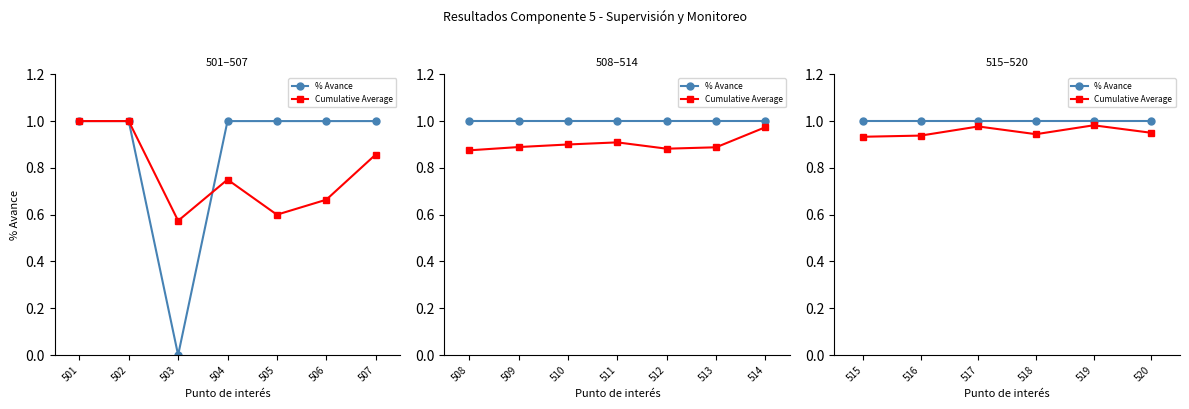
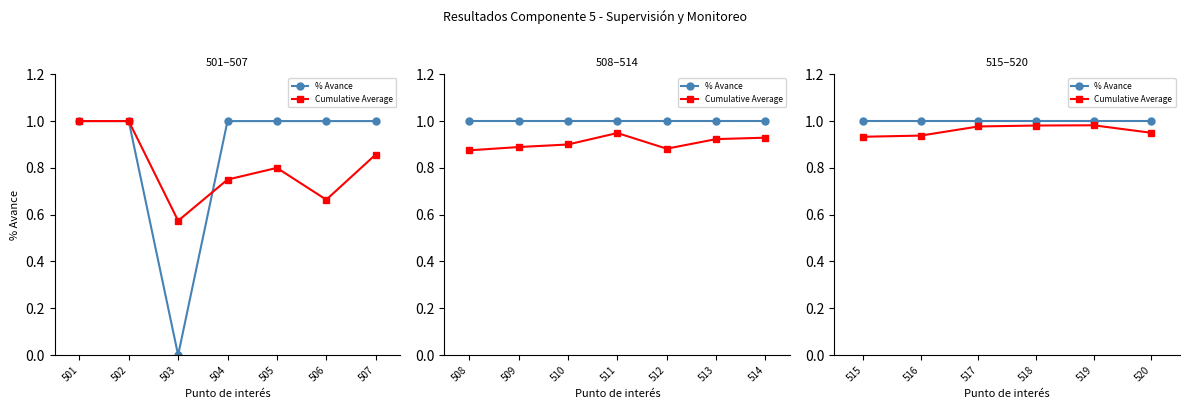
  {
    "501–507": {
      "% Avance": {
        "503": 0.0,
        "504": 1.0,
        "505": 1.0,
        "506": 1.0,
        "507": 1.0
      },
      "Cumulative Average": {
        "503": 0.57,
        "504": 0.75,
-       "505": 0.6,
+       "505": 0.8,
        "506": 0.66,
        "507": 0.86
      }
    },
    "508–514": {
      "% Avance": {
        "508": 1.00,
        "509": 1.00,
        "510": 1.00,
        "511": 1.00,
        "512": 1.00,
        "513": 1.00,
        "514": 1.00
      },
      "Cumulative Average": {
        "508": 0.88,
        "509": 0.89,
        "510": 0.90,
-       "511": 0.91,
+       "511": 0.95,
        "512": 0.88,
-       "513": 0.89,
-       "514": 0.97
+       "513": 0.92,
+       "514": 0.93
      }
    },
    "515–520": {
      "% Avance": {
        "515": 1.00,
        "516": 1.00,
        "517": 1.00,
        "518": 1.00,
        "519": 1.00,
        "520": 1.00
      },
      "Cumulative Average": {
        "515": 0.93,
        "516": 0.94,
        "517": 0.98,
-       "518": 0.94,
+       "518": 0.98,
        "519": 0.98,
        "520": 0.95
      }
    }
  }
